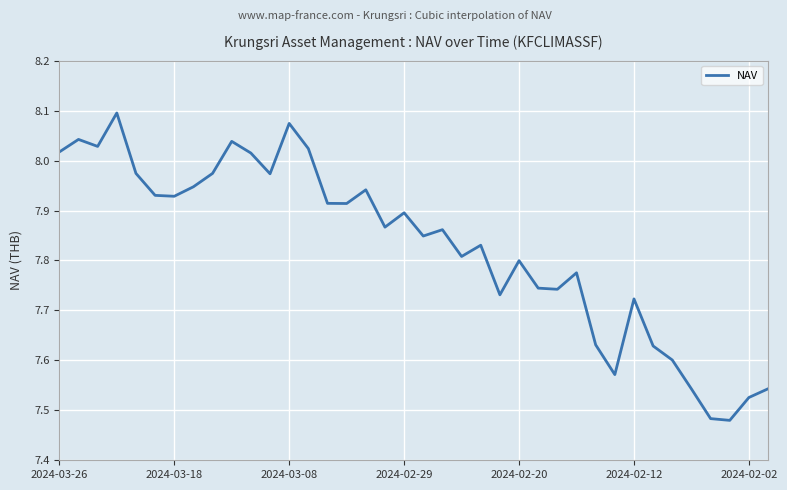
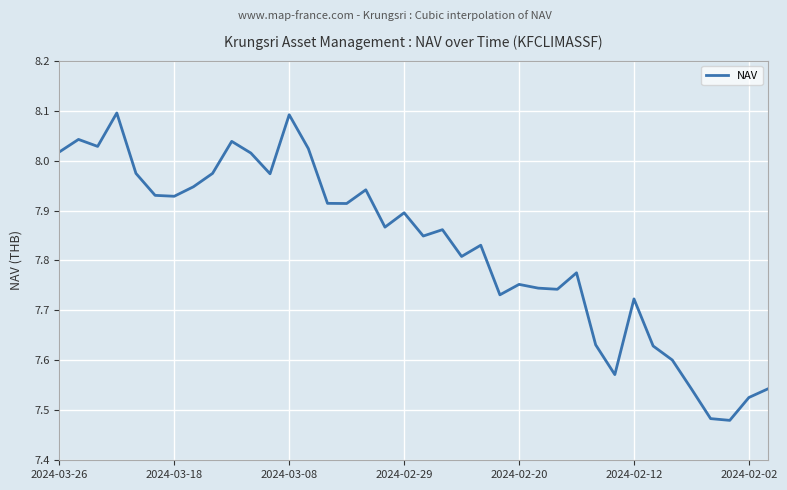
  {
    "2024-03-26": 8.02,
    "2024-03-18": 7.93,
-   "2024-03-08": 8.07,
+   "2024-03-08": 8.09,
    "2024-02-29": 7.90,
-   "2024-02-20": 7.80,
+   "2024-02-20": 7.75,
    "2024-02-12": 7.72,
    "2024-02-02": 7.53
  }
